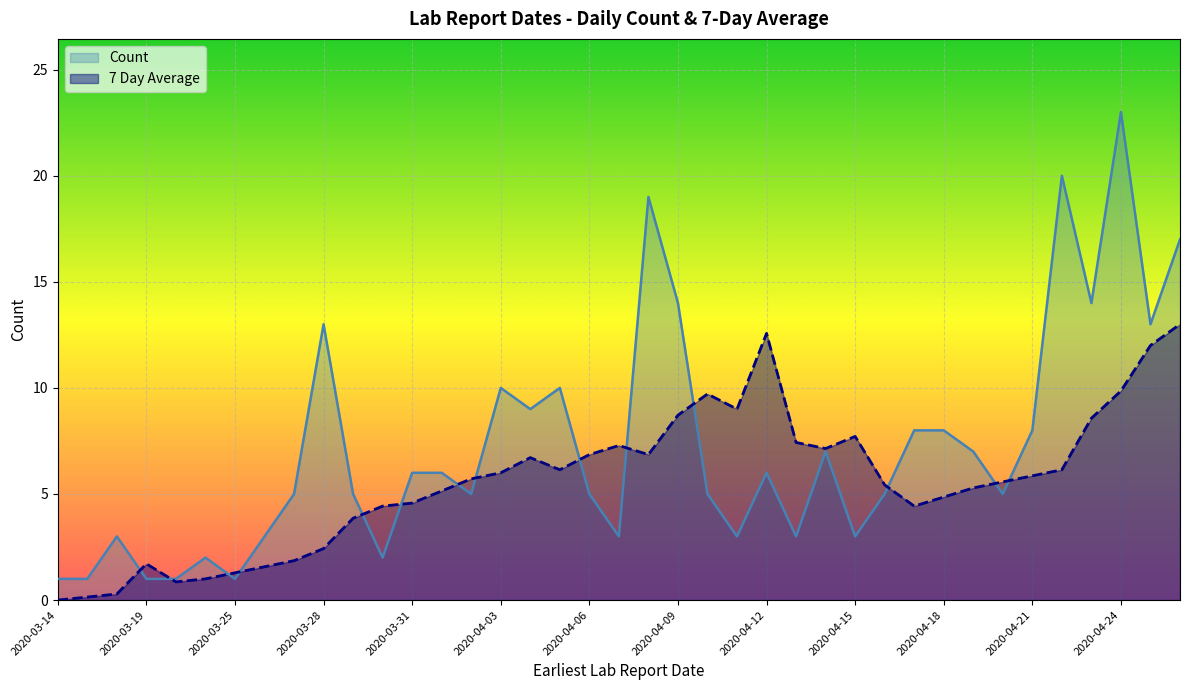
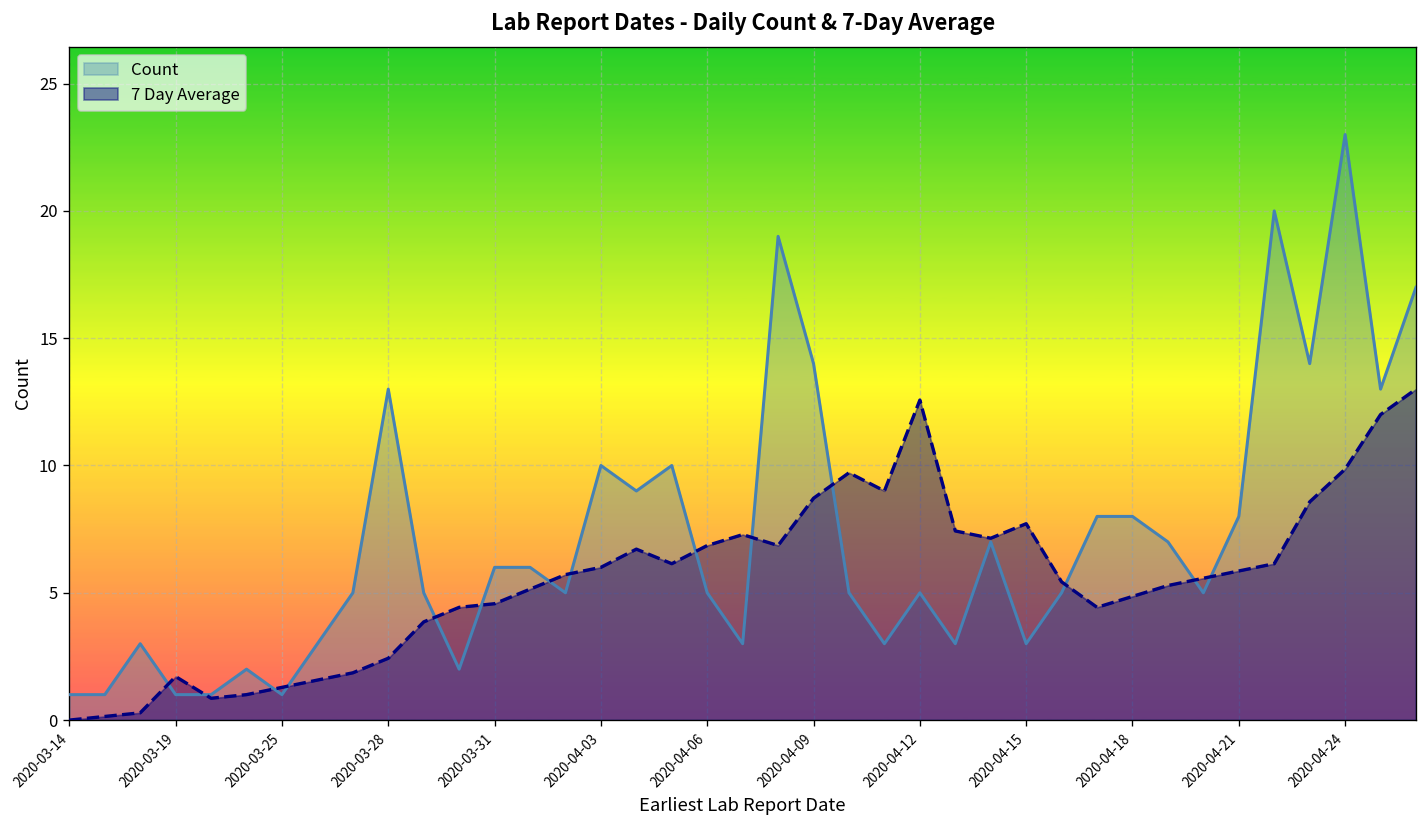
  {
    "Count": {
      "2020-03-14": 1,
      "2020-03-19": 1,
      "2020-03-25": 1,
      "2020-03-28": 13,
      "2020-03-31": 6,
      "2020-04-03": 10,
      "2020-04-06": 5,
      "2020-04-09": 14,
-     "2020-04-12": 6,
+     "2020-04-12": 5,
      "2020-04-15": 3,
      "2020-04-18": 8,
      "2020-04-21": 8,
      "2020-04-24": 23
    },
    "7 Day Average": {
      "2020-03-14": 0,
      "2020-03-19": 1.7,
      "2020-03-25": 1.3,
      "2020-03-28": 2.4,
      "2020-03-31": 4.6,
      "2020-04-03": 6,
      "2020-04-06": 6.9,
      "2020-04-09": 8.7,
      "2020-04-12": 12.6,
      "2020-04-15": 7.7,
      "2020-04-18": 4.9,
      "2020-04-21": 5.9,
      "2020-04-24": 9.9
    }
  }
